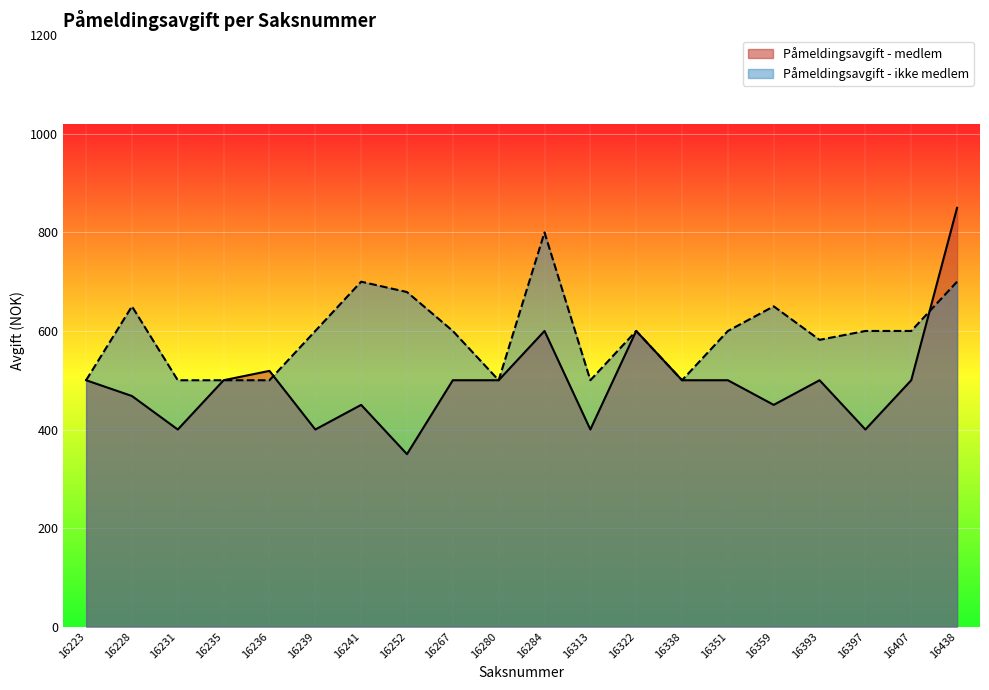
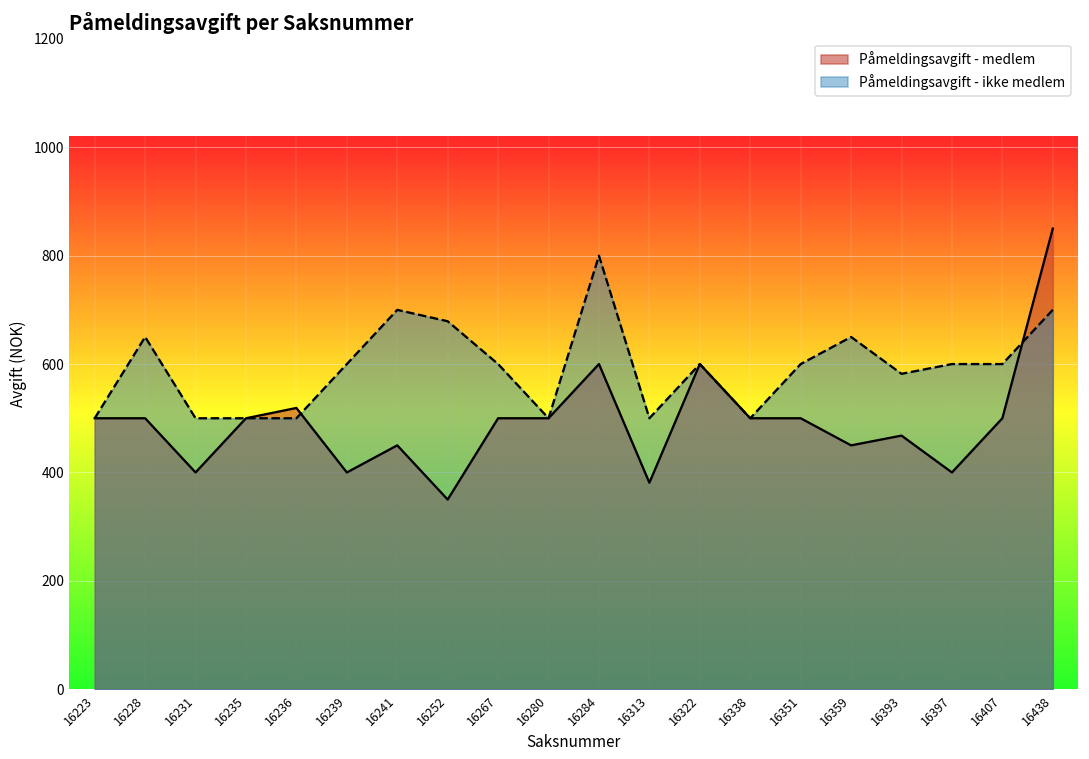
  {
    "Påmeldingsavgift - medlem": {
-     "16228": 470,
+     "16228": 500,
      "16231": 400,
      "16236": 520,
      "16239": 400,
      "16241": 450,
      "16252": 350,
      "16267": 500,
      "16284": 600,
-     "16313": 400,
+     "16313": 380,
      "16351": 500,
      "16359": 450,
-     "16393": 500,
+     "16393": 470,
      "16397": 400,
      "16407": 500,
      "16438": 850
    },
    "Påmeldingsavgift - ikke medlem": {
      "16228": 650,
      "16231": 500,
      "16236": 500,
      "16239": 600,
      "16241": 700,
      "16252": 680,
      "16267": 600,
      "16284": 800,
      "16313": 500,
      "16351": 600,
      "16359": 650,
      "16393": 580,
      "16397": 600,
      "16407": 600,
      "16438": 700
    }
  }
